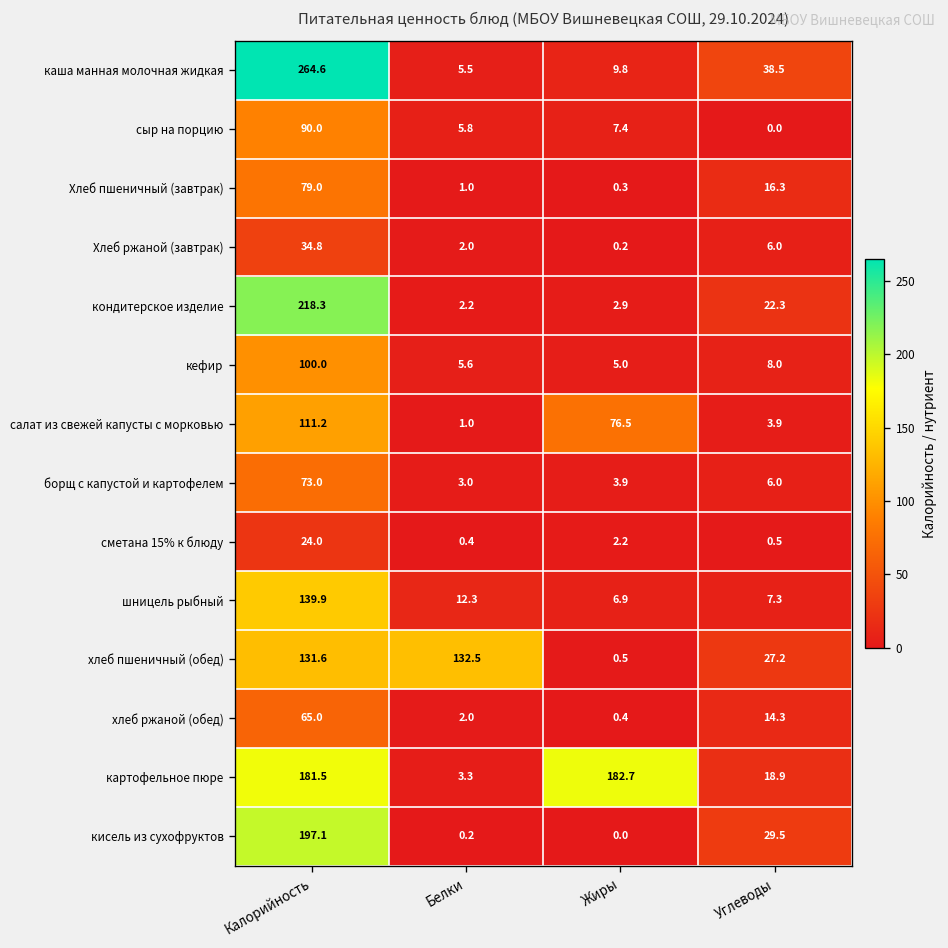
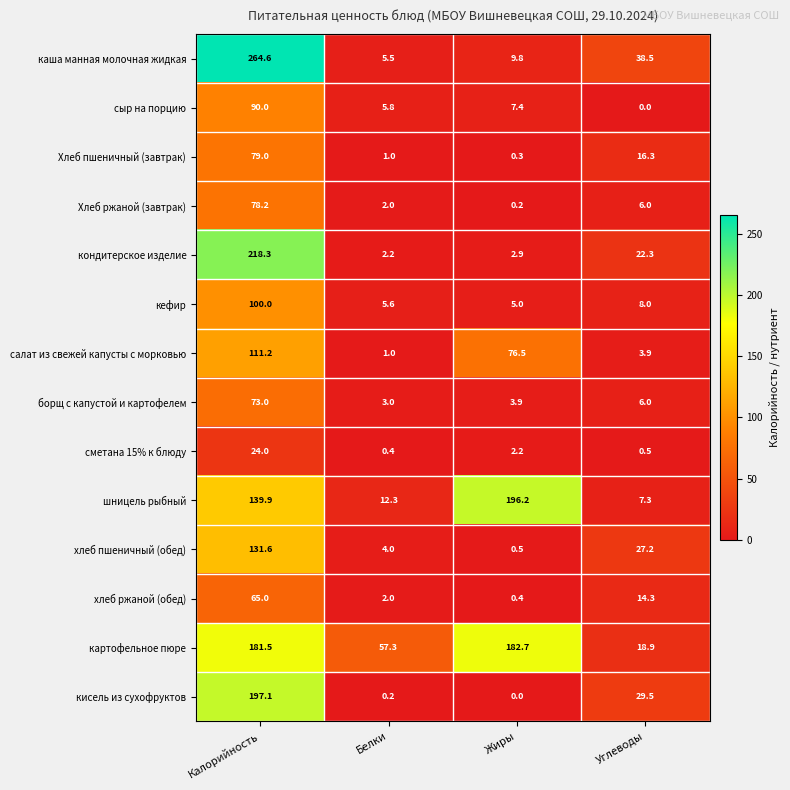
  {
    "каша манная молочная жидкая": {
      "Калорийность": 264.6,
      "Белки": 5.5,
      "Жиры": 9.8,
      "Углеводы": 38.5
    },
    "сыр на порцию": {
      "Калорийность": 90.0,
      "Белки": 5.8,
      "Жиры": 7.4,
      "Углеводы": 0.0
    },
    "Хлеб пшеничный (завтрак)": {
      "Калорийность": 79.0,
      "Белки": 1.0,
      "Жиры": 0.3,
      "Углеводы": 16.3
    },
    "Хлеб ржаной (завтрак)": {
-     "Калорийность": 34.8,
+     "Калорийность": 78.2,
      "Белки": 2.0,
      "Жиры": 0.2,
      "Углеводы": 6.0
    },
    "кондитерское изделие": {
      "Калорийность": 218.3,
      "Белки": 2.2,
      "Жиры": 2.9,
      "Углеводы": 22.3
    },
    "кефир": {
      "Калорийность": 100.0,
      "Белки": 5.6,
      "Жиры": 5.0,
      "Углеводы": 8.0
    },
    "салат из свежей капусты с морковью": {
      "Калорийность": 111.2,
      "Белки": 1.0,
      "Жиры": 76.5,
      "Углеводы": 3.9
    },
    "борщ с капустой и картофелем": {
      "Калорийность": 73.0,
      "Белки": 3.0,
      "Жиры": 3.9,
      "Углеводы": 6.0
    },
    "сметана 15% к блюду": {
      "Калорийность": 24.0,
      "Белки": 0.4,
      "Жиры": 2.2,
      "Углеводы": 0.5
    },
    "шницель рыбный": {
      "Калорийность": 139.9,
      "Белки": 12.3,
-     "Жиры": 6.9,
+     "Жиры": 196.2,
      "Углеводы": 7.3
    },
    "хлеб пшеничный (обед)": {
      "Калорийность": 131.6,
-     "Белки": 132.5,
+     "Белки": 4.0,
      "Жиры": 0.5,
      "Углеводы": 27.2
    },
    "хлеб ржаной (обед)": {
      "Калорийность": 65.0,
      "Белки": 2.0,
      "Жиры": 0.4,
      "Углеводы": 14.3
    },
    "картофельное пюре": {
      "Калорийность": 181.5,
-     "Белки": 3.3,
+     "Белки": 57.3,
      "Жиры": 182.7,
      "Углеводы": 18.9
    },
    "кисель из сухофруктов": {
      "Калорийность": 197.1,
      "Белки": 0.2,
      "Жиры": 0.0,
      "Углеводы": 29.5
    }
  }
